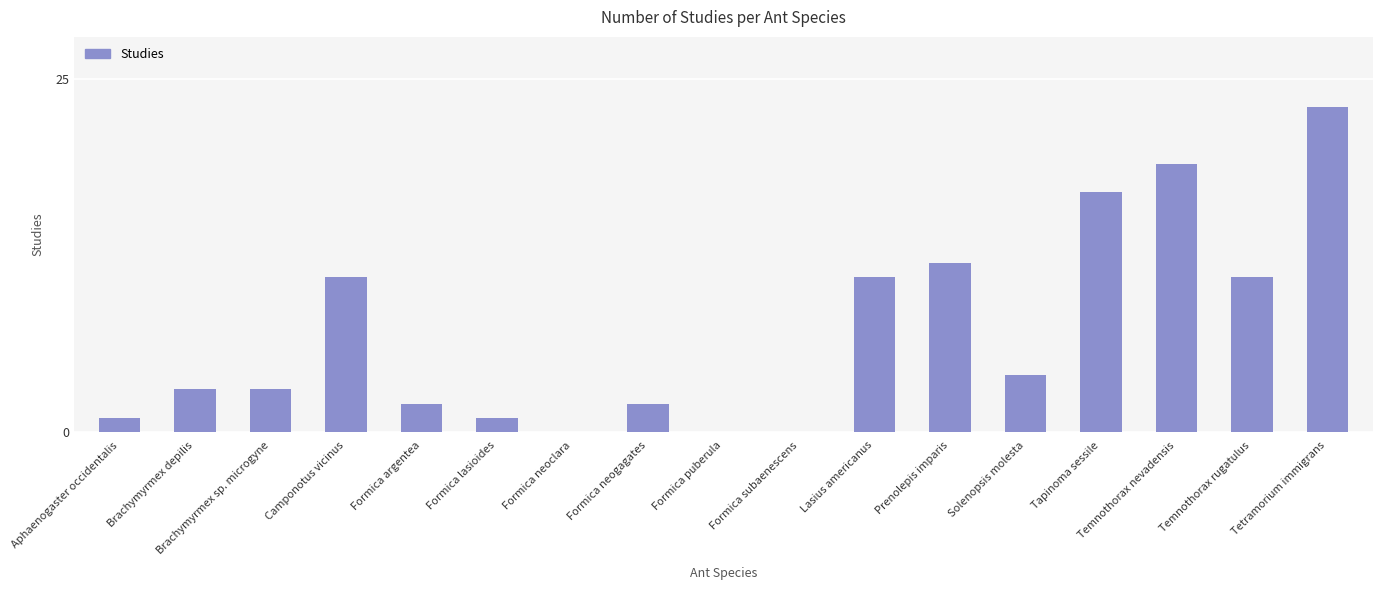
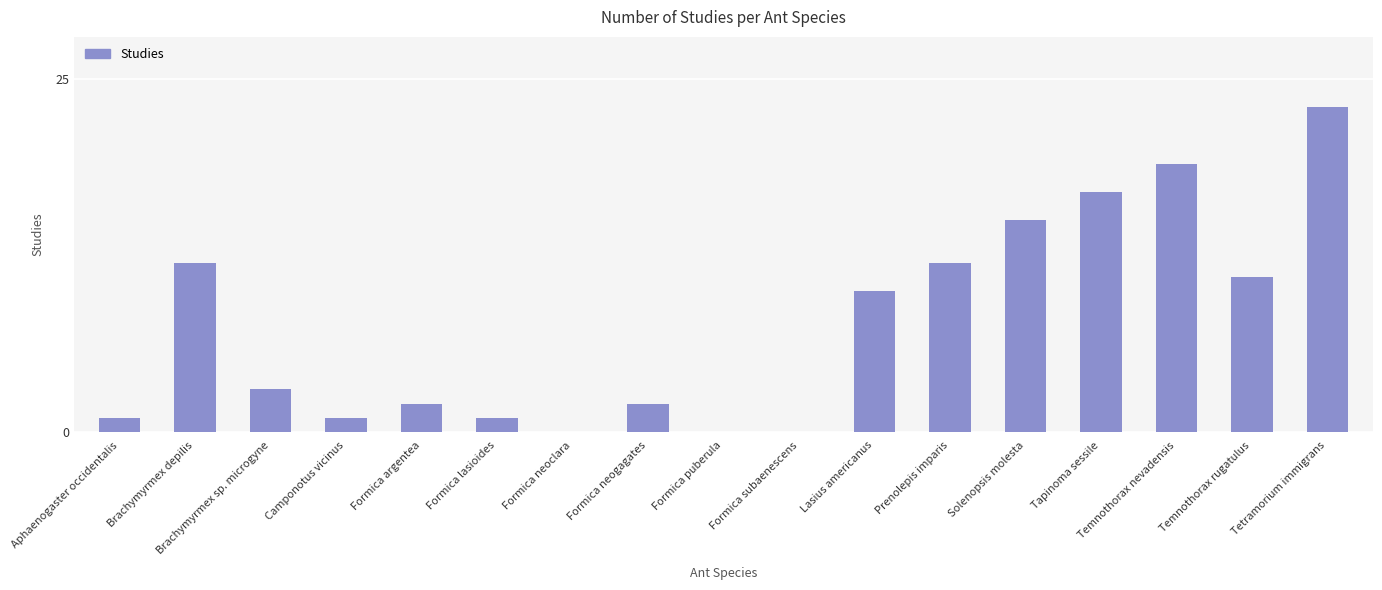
  {
    "Aphaenogaster occidentalis": 1,
-   "Brachymyrmex depilis": 3,
+   "Brachymyrmex depilis": 12,
    "Brachymyrmex sp. microgyne": 3,
-   "Camponotus vicinus": 11,
+   "Camponotus vicinus": 1,
    "Formica argentea": 2,
    "Formica lasioides": 1,
    "Formica neoclara": 0,
    "Formica neogagates": 2,
    "Formica puberula": 0,
    "Formica subaenescens": 0,
-   "Lasius americanus": 11,
+   "Lasius americanus": 10,
    "Prenolepis imparis": 12,
-   "Solenopsis molesta": 4,
+   "Solenopsis molesta": 15,
    "Tapinoma sessile": 17,
    "Temnothorax nevadensis": 19,
    "Temnothorax rugatulus": 11,
    "Tetramorium immigrans": 23
  }
